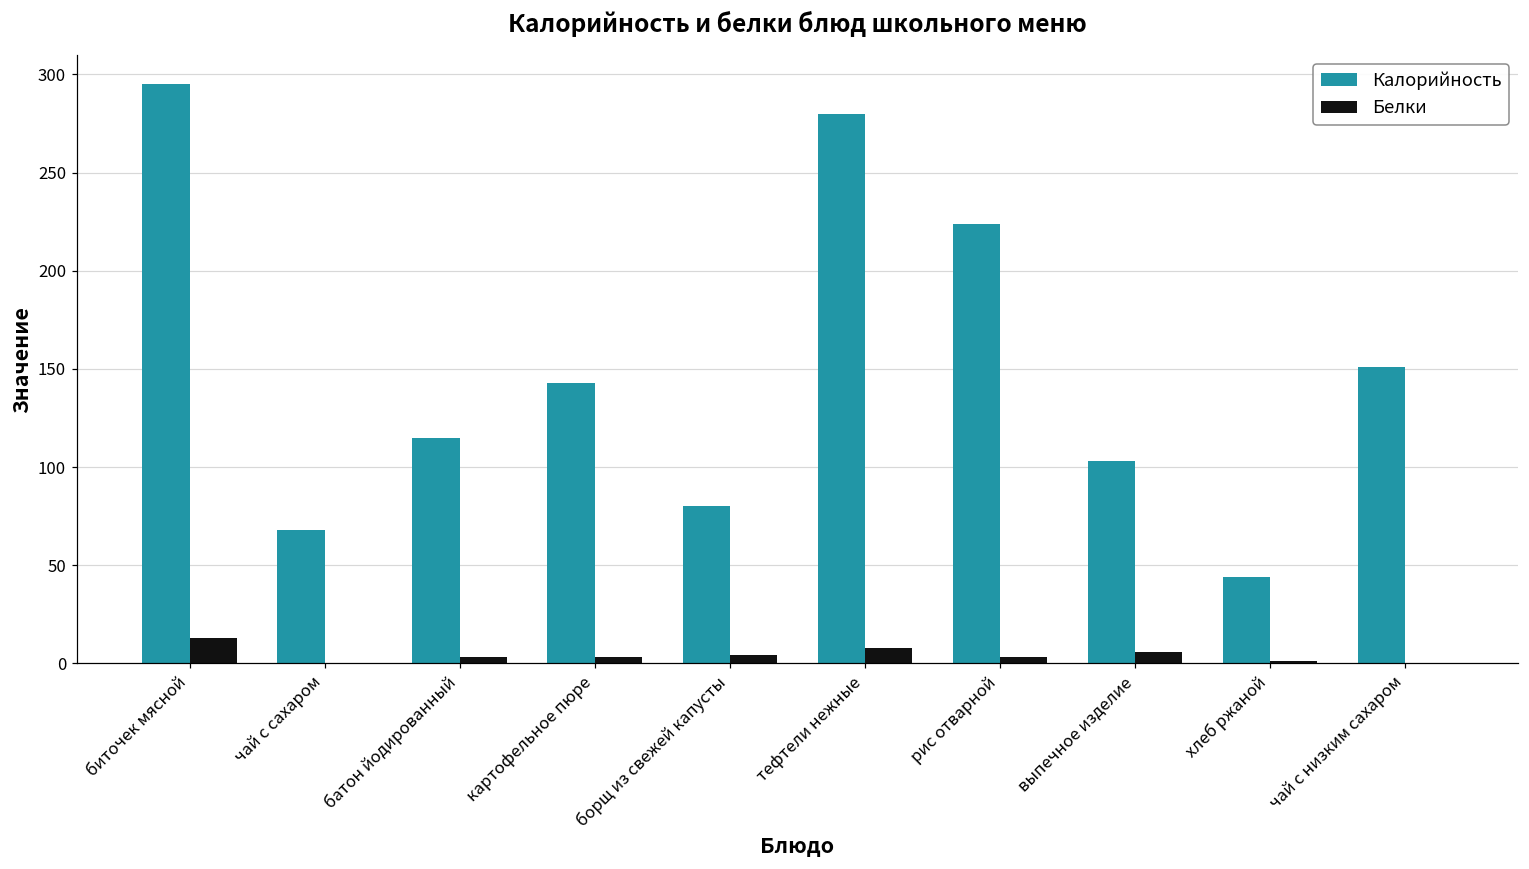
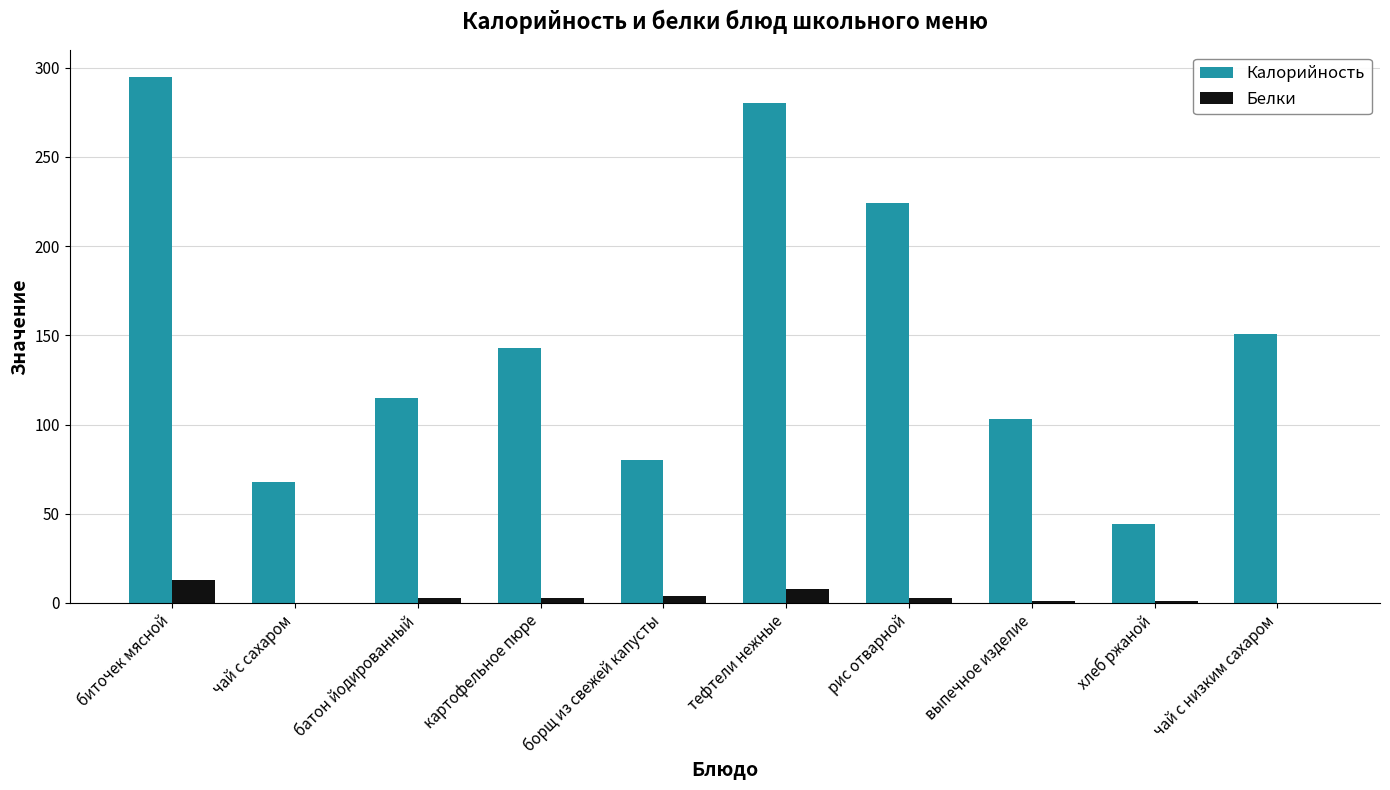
  {
    "Калорийность": {
      "биточек мясной": 295,
      "чай с сахаром": 68,
      "батон йодированный": 115,
      "картофельное пюре": 143,
      "борщ из свежей капусты": 80,
      "тефтели нежные": 280,
      "рис отварной": 224,
      "выпечное изделие": 103,
      "хлеб ржаной": 44,
      "чай с низким сахаром": 151
    },
    "Белки": {
      "биточек мясной": 13,
      "чай с сахаром": 0,
      "батон йодированный": 3,
      "картофельное пюре": 3,
      "борщ из свежей капусты": 4,
      "тефтели нежные": 8,
      "рис отварной": 3,
-     "выпечное изделие": 6,
+     "выпечное изделие": 1,
      "чай с низким сахаром": 0
    }
  }
